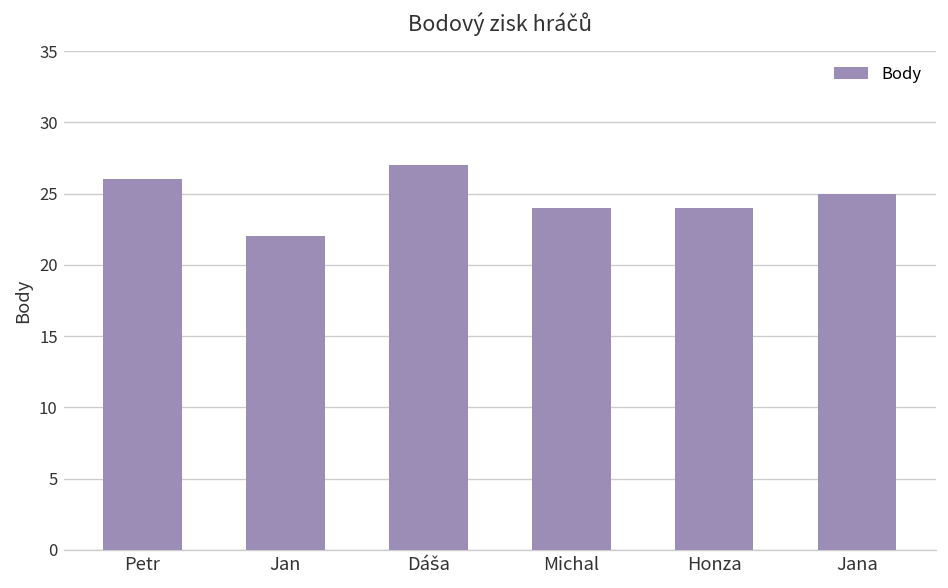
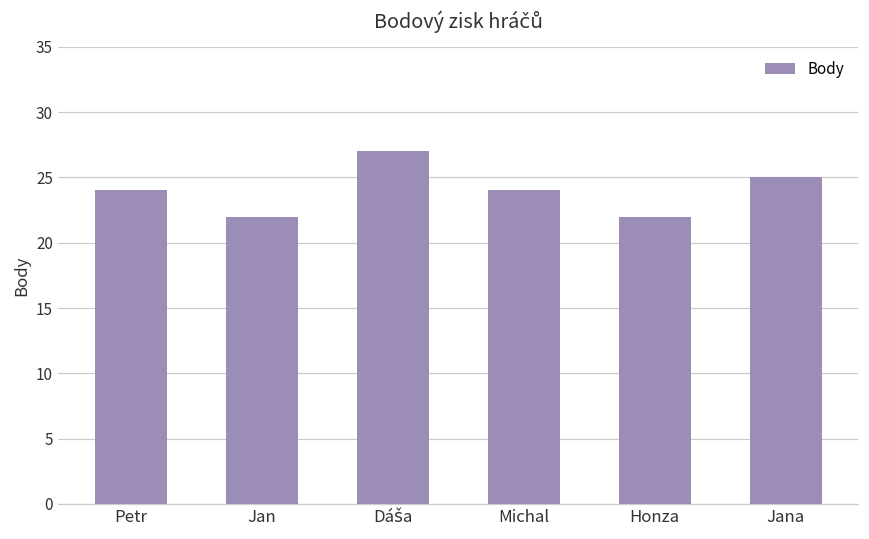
  {
-   "Petr": 26,
+   "Petr": 24,
    "Jan": 22,
    "Dáša": 27,
    "Michal": 24,
-   "Honza": 24,
+   "Honza": 22,
    "Jana": 25
  }
